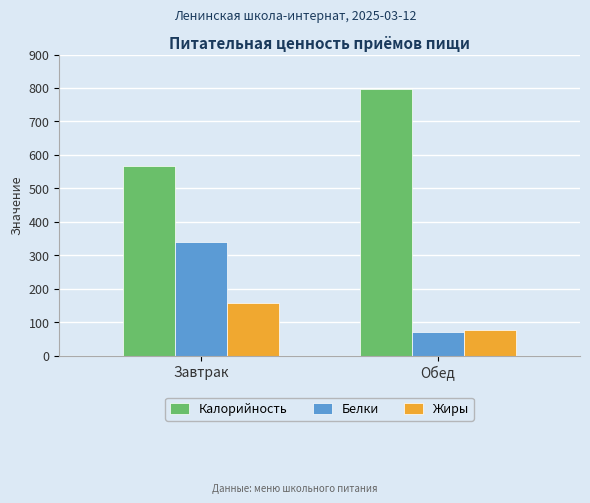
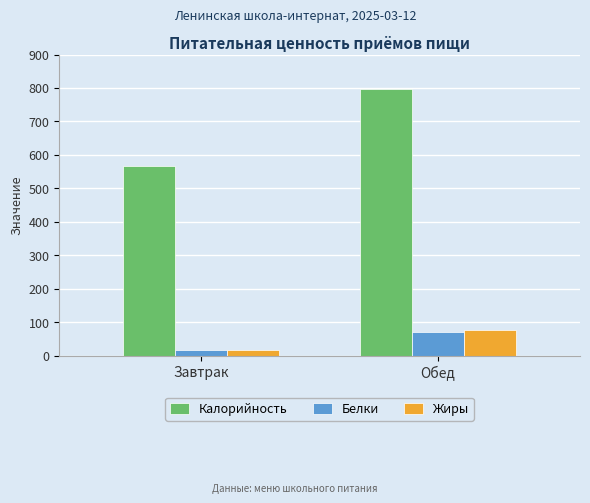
  {
    "Калорийность": {
      "Завтрак": 570,
      "Обед": 800
    },
    "Белки": {
-     "Завтрак": 340,
+     "Завтрак": 20,
      "Обед": 70
    },
    "Жиры": {
-     "Завтрак": 160,
+     "Завтрак": 20,
      "Обед": 80
    }
  }
